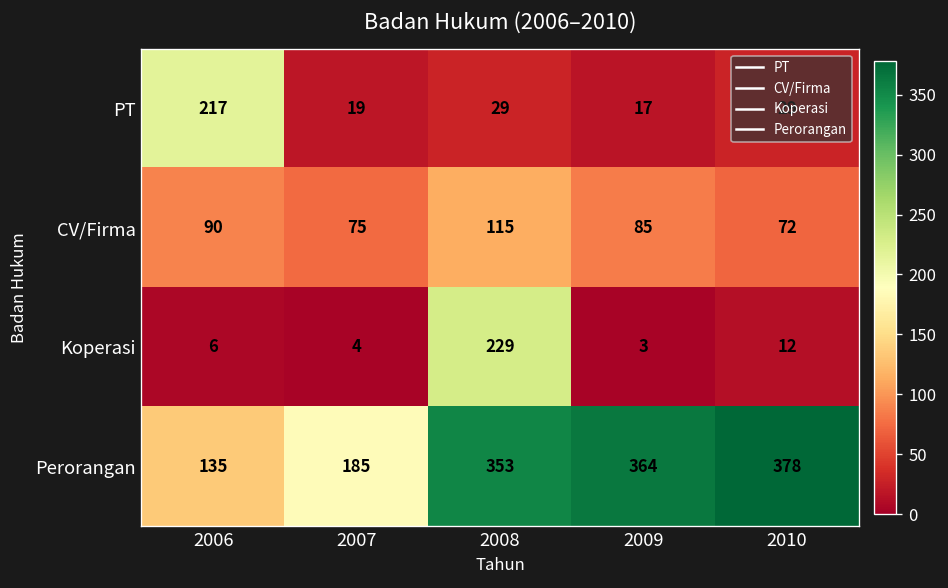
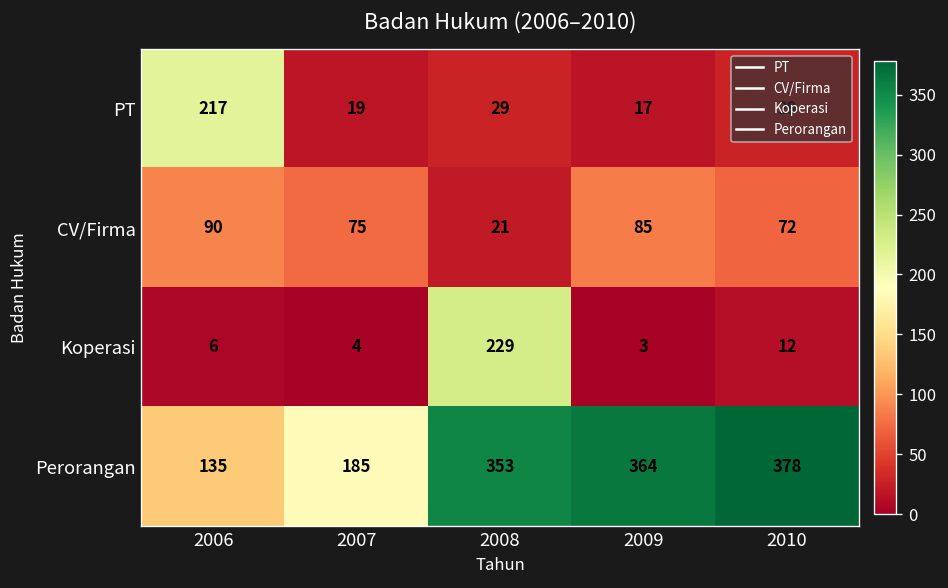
  {
    "PT": {
      "2006": 217,
      "2007": 19,
      "2008": 29,
      "2009": 17
    },
    "CV/Firma": {
      "2006": 90,
      "2007": 75,
-     "2008": 115,
+     "2008": 21,
      "2009": 85,
      "2010": 72
    },
    "Koperasi": {
      "2006": 6,
      "2007": 4,
      "2008": 229,
      "2009": 3,
      "2010": 12
    },
    "Perorangan": {
      "2006": 135,
      "2007": 185,
      "2008": 353,
      "2009": 364,
      "2010": 378
    }
  }
